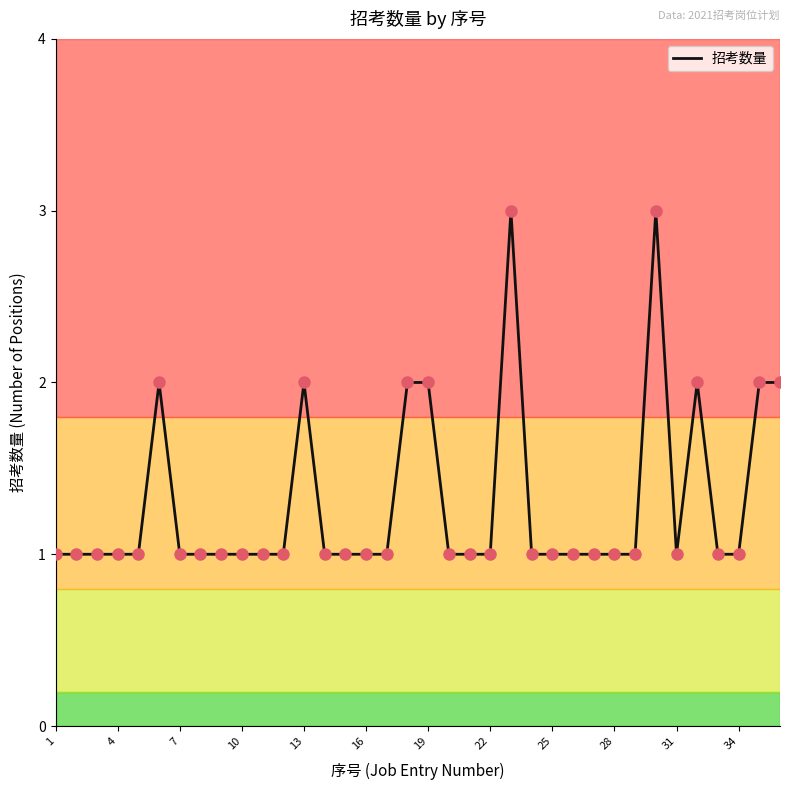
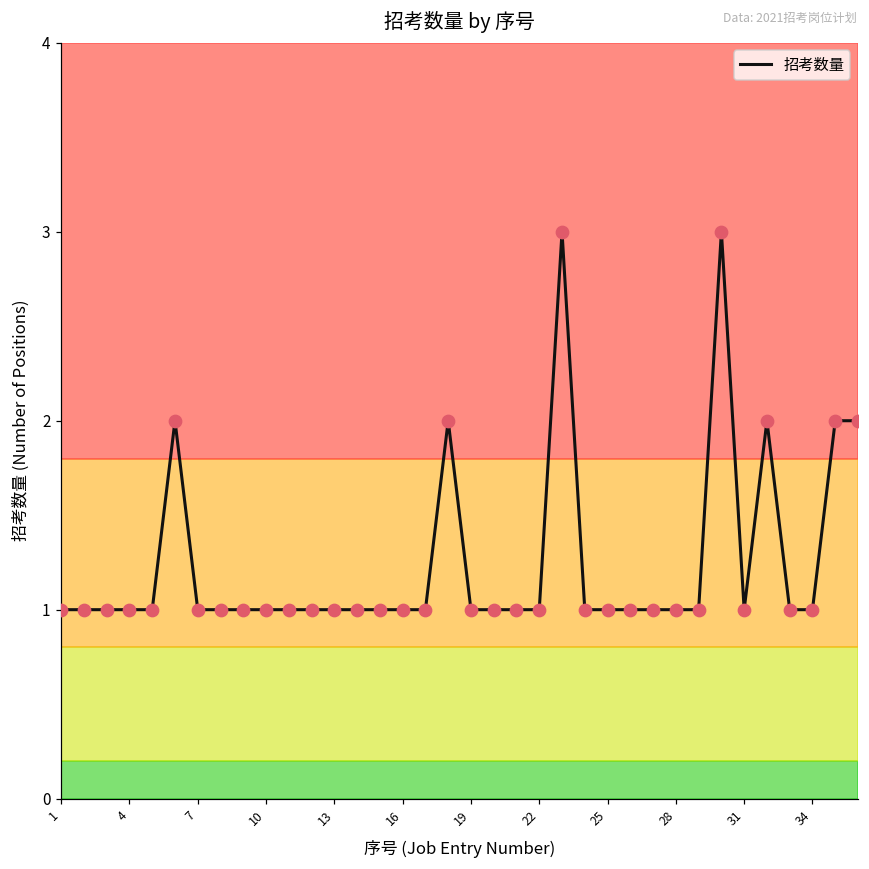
  {
    "1": 1,
    "4": 1,
    "7": 1,
    "10": 1,
-   "13": 2,
+   "13": 1,
    "16": 1,
-   "19": 2,
+   "19": 1,
    "22": 1,
    "25": 1,
    "28": 1,
    "31": 1,
    "34": 1
  }
